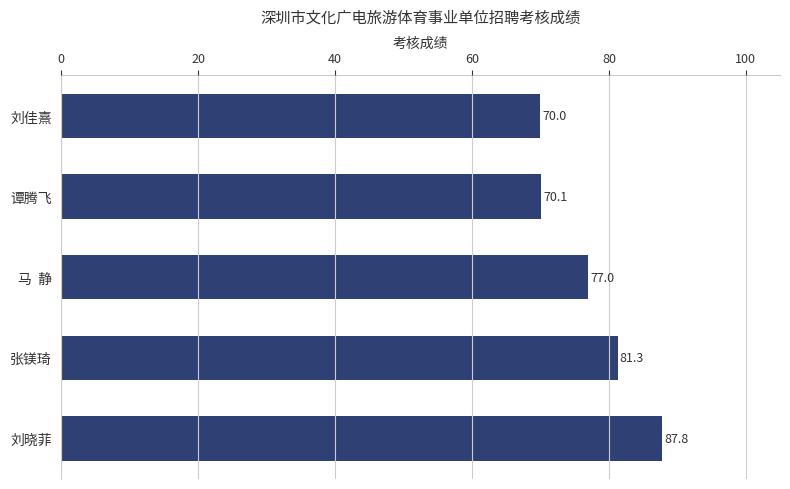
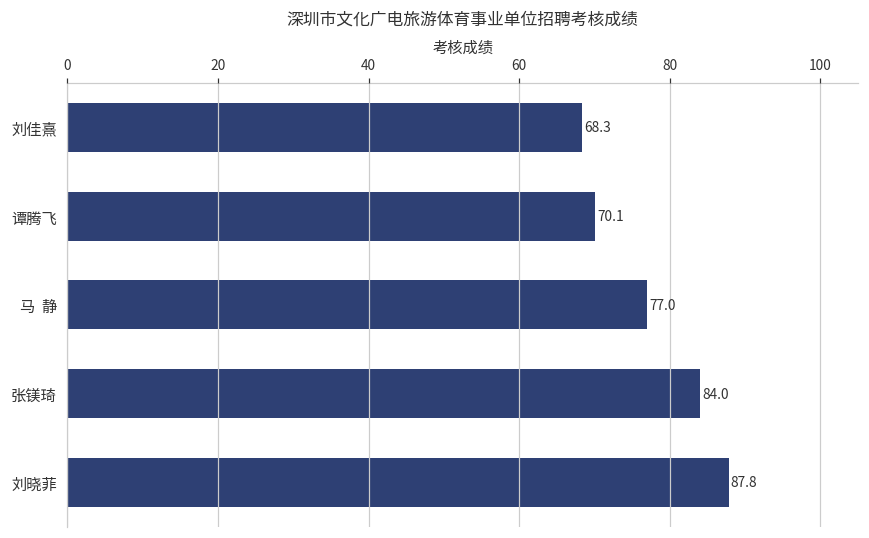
  {
-   "刘佳熹": 70.0,
+   "刘佳熹": 68.3,
    "谭腾飞": 70.1,
    "马 静": 77.0,
-   "张镁琦": 81.3,
+   "张镁琦": 84.0,
    "刘晓菲": 87.8
  }
